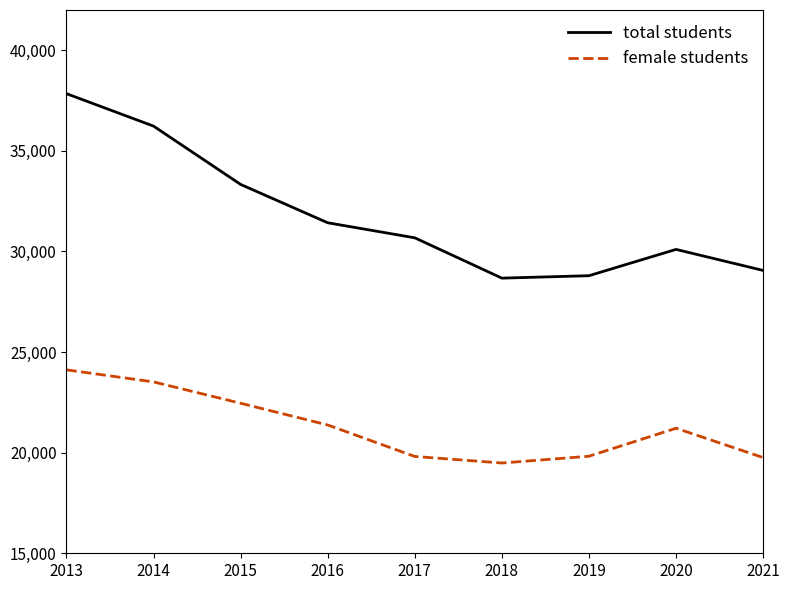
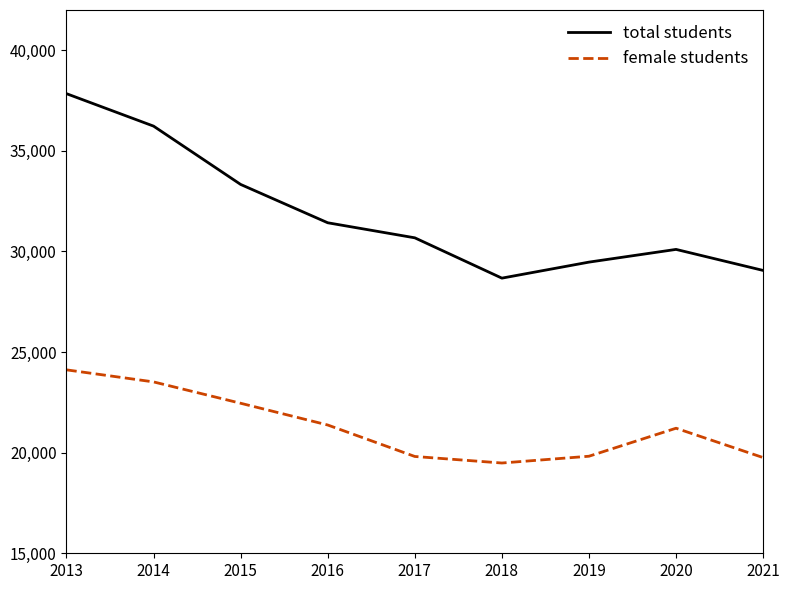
  {
    "total students": {
      "2013": "37,800",
      "2014": "36,200",
      "2015": "33,300",
      "2016": "31,400",
      "2017": "30,700",
      "2018": "28,700",
-     "2019": "28,800",
+     "2019": "29,500",
      "2020": "30,100",
      "2021": "29,100"
    },
    "female students": {
      "2013": "24,100",
      "2014": "23,500",
      "2015": "22,500",
      "2016": "21,400",
      "2017": "19,800",
      "2018": "19,500",
      "2019": "19,800",
      "2020": "21,200",
      "2021": "19,800"
    }
  }
